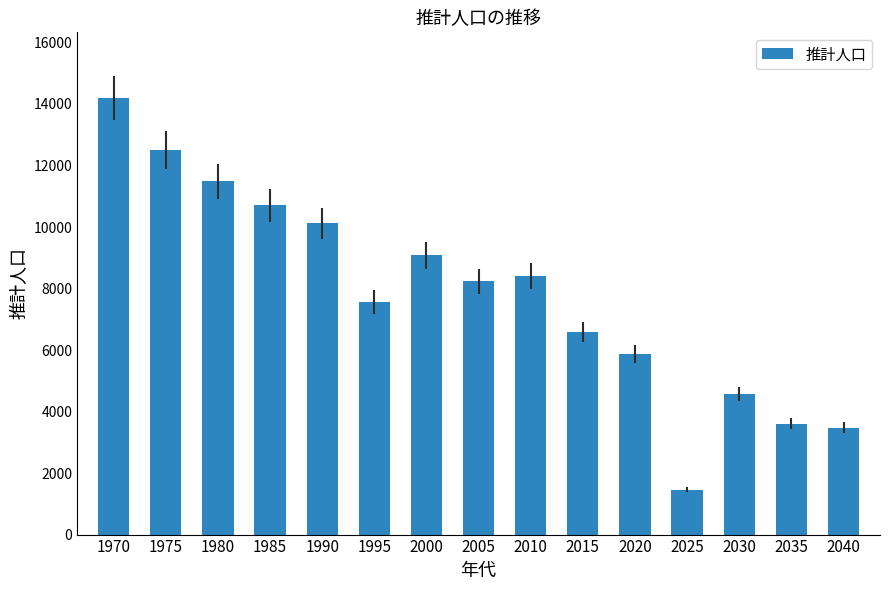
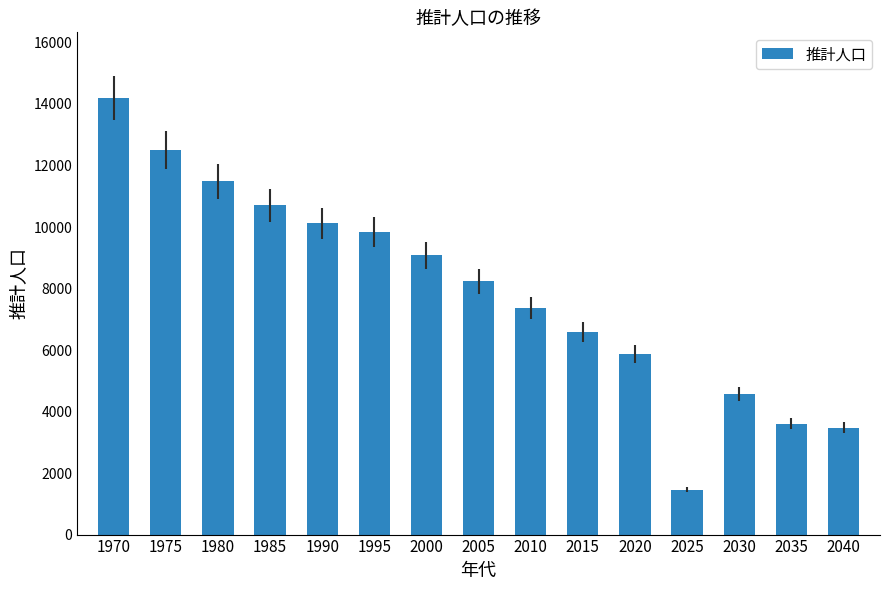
  {
    "1970": 14200,
    "1975": 12500,
    "1980": 11500,
    "1985": 10700,
    "1990": 10100,
-   "1995": 7600,
+   "1995": 9800,
    "2000": 9100,
    "2005": 8200,
-   "2010": 8400,
+   "2010": 7400,
    "2015": 6600,
    "2020": 5900,
    "2025": 1500,
    "2030": 4600,
    "2035": 3600,
    "2040": 3500
  }
